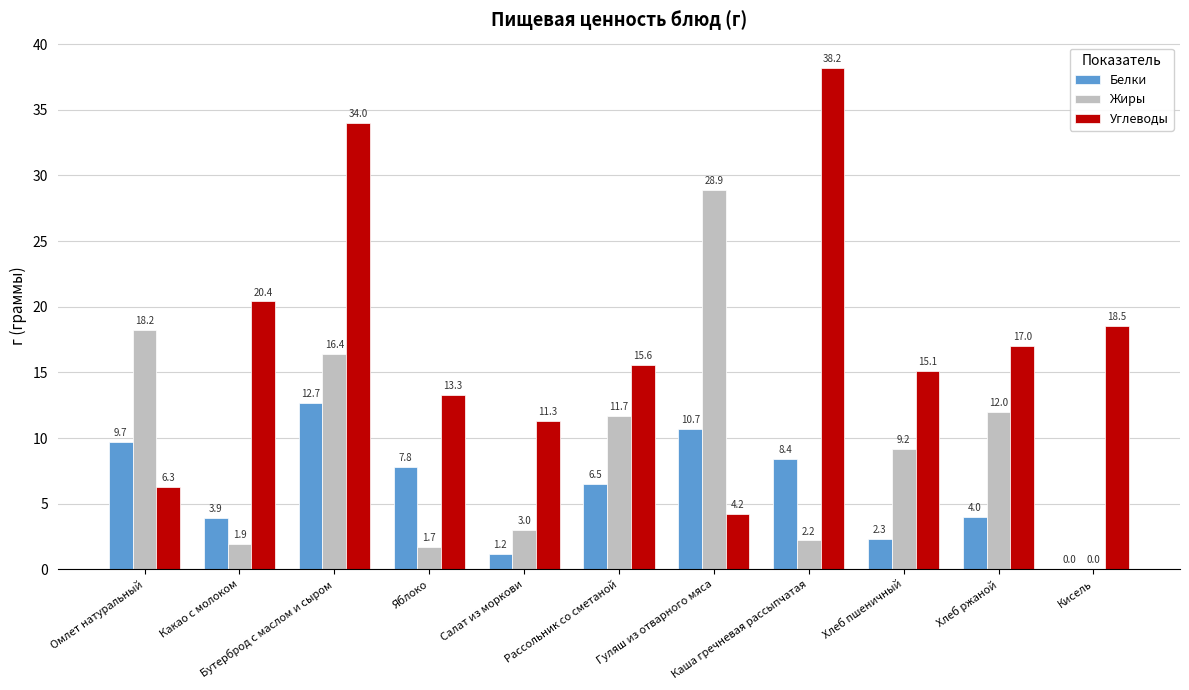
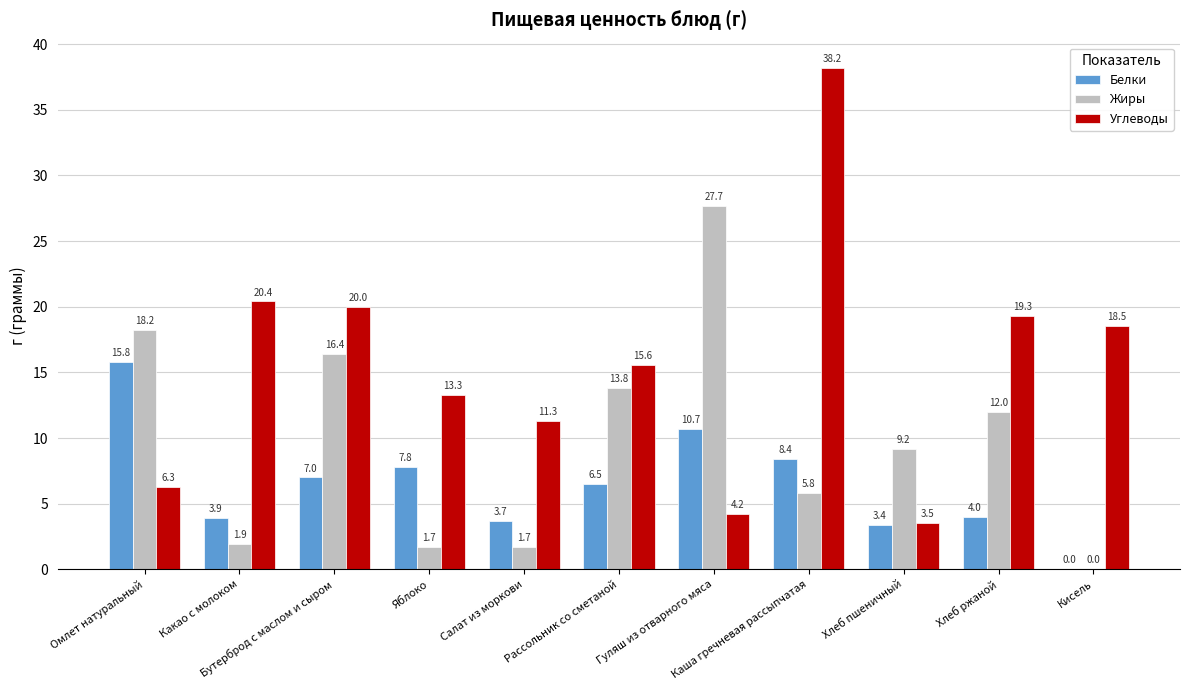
  {
    "Белки": {
-     "Омлет натуральный": 9.7,
+     "Омлет натуральный": 15.8,
      "Какао с молоком": 3.9,
-     "Бутерброд с маслом и сыром": 12.7,
+     "Бутерброд с маслом и сыром": 7.0,
      "Яблоко": 7.8,
-     "Салат из моркови": 1.2,
+     "Салат из моркови": 3.7,
      "Рассольник со сметаной": 6.5,
      "Гуляш из отварного мяса": 10.7,
      "Каша гречневая рассыпчатая": 8.4,
-     "Хлеб пшеничный": 2.3,
+     "Хлеб пшеничный": 3.4,
      "Хлеб ржаной": 4.0,
      "Кисель": 0.0
    },
    "Жиры": {
      "Омлет натуральный": 18.2,
      "Какао с молоком": 1.9,
      "Бутерброд с маслом и сыром": 16.4,
      "Яблоко": 1.7,
-     "Салат из моркови": 3.0,
-     "Рассольник со сметаной": 11.7,
-     "Гуляш из отварного мяса": 28.9,
-     "Каша гречневая рассыпчатая": 2.2,
+     "Салат из моркови": 1.7,
+     "Рассольник со сметаной": 13.8,
+     "Гуляш из отварного мяса": 27.7,
+     "Каша гречневая рассыпчатая": 5.8,
      "Хлеб пшеничный": 9.2,
      "Хлеб ржаной": 12.0,
      "Кисель": 0.0
    },
    "Углеводы": {
      "Омлет натуральный": 6.3,
      "Какао с молоком": 20.4,
-     "Бутерброд с маслом и сыром": 34.0,
+     "Бутерброд с маслом и сыром": 20.0,
      "Яблоко": 13.3,
      "Салат из моркови": 11.3,
      "Рассольник со сметаной": 15.6,
      "Гуляш из отварного мяса": 4.2,
      "Каша гречневая рассыпчатая": 38.2,
-     "Хлеб пшеничный": 15.1,
-     "Хлеб ржаной": 17.0,
+     "Хлеб пшеничный": 3.5,
+     "Хлеб ржаной": 19.3,
      "Кисель": 18.5
    }
  }
